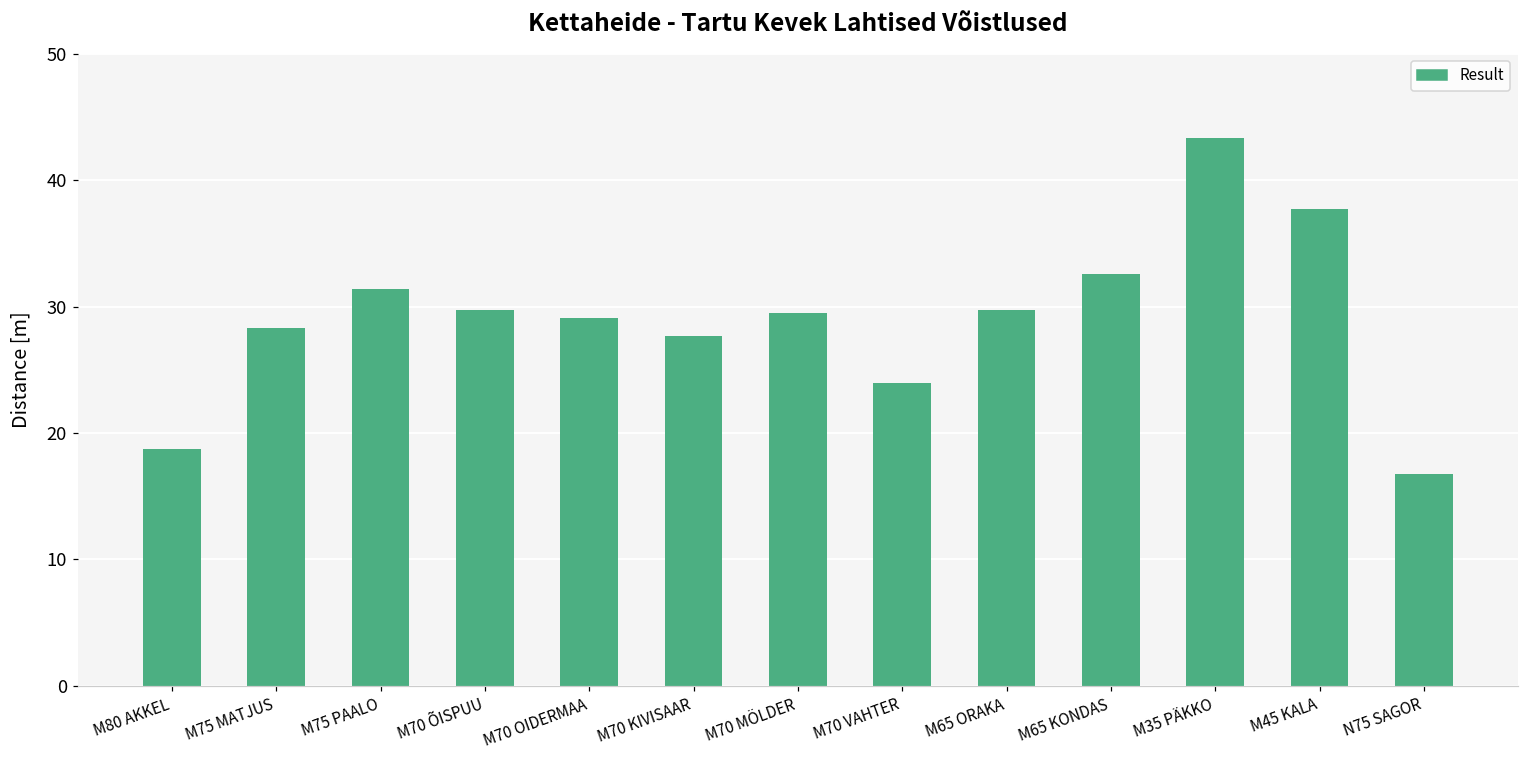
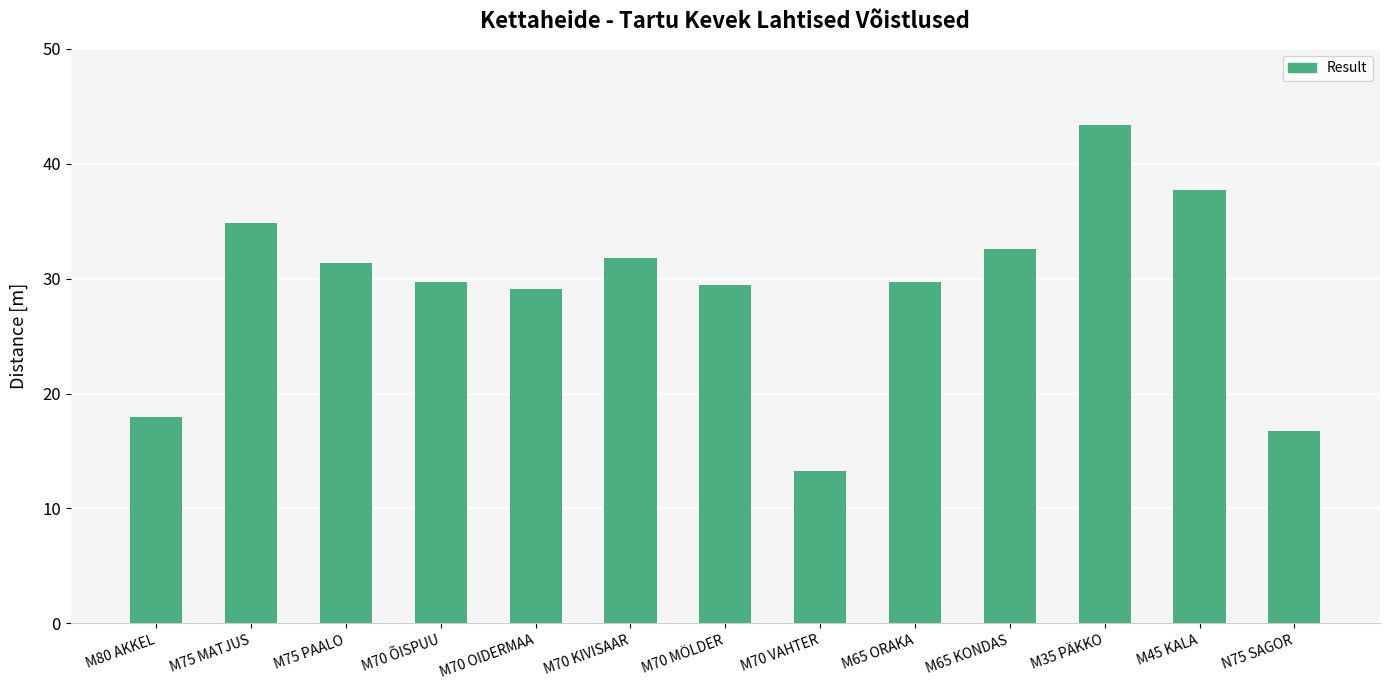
  {
-   "M80 AKKEL": 18.7,
-   "M75 MATJUS": 28.3,
+   "M80 AKKEL": 18.0,
+   "M75 MATJUS": 34.8,
    "M75 PAALO": 31.4,
    "M70 ÕISPUU": 29.7,
    "M70 OIDERMAA": 29.1,
-   "M70 KIVISAAR": 27.6,
+   "M70 KIVISAAR": 31.8,
    "M70 MÖLDER": 29.5,
-   "M70 VAHTER": 24.0,
+   "M70 VAHTER": 13.2,
    "M65 ORAKA": 29.7,
    "M65 KONDAS": 32.6,
    "M35 PÄKKO": 43.4,
    "M45 KALA": 37.7,
    "N75 SAGOR": 16.7
  }
